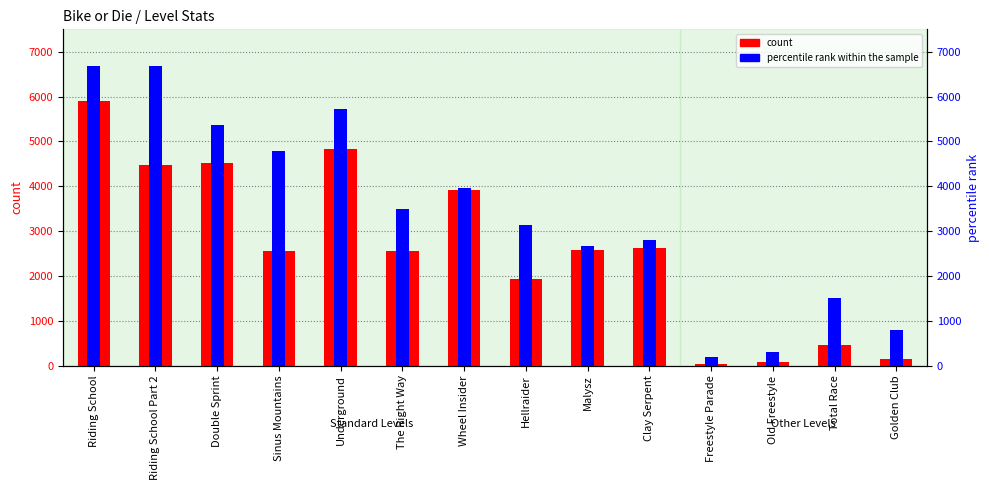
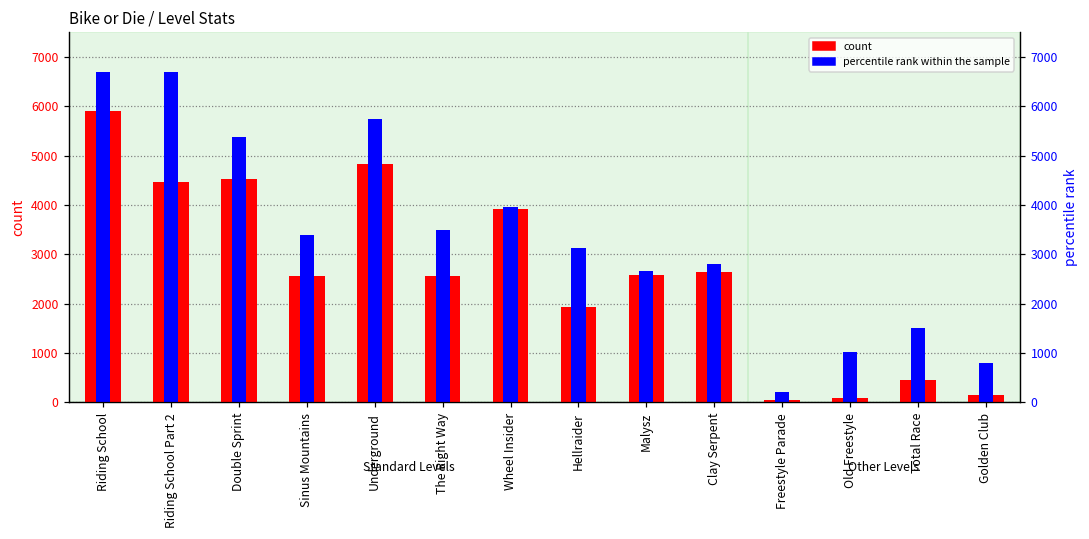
  {
    "count": {
      "Wheel Insider": 3900
    },
    "percentile rank within the sample": {
      "Riding School": 6700,
      "Riding School Part 2": 6700,
      "Double Sprint": 5400,
-     "Sinus Mountains": 4800,
+     "Sinus Mountains": 3400,
      "Underground": 5700,
      "The Right Way": 3500,
      "Wheel Insider": 4000,
      "Hellraider": 3100,
      "Malysz": 2700,
      "Clay Serpent": 2800,
      "Freestyle Parade": 200,
-     "Old Freestyle": 300,
+     "Old Freestyle": 1000,
      "Total Race": 1500,
      "Golden Club": 800
    }
  }
